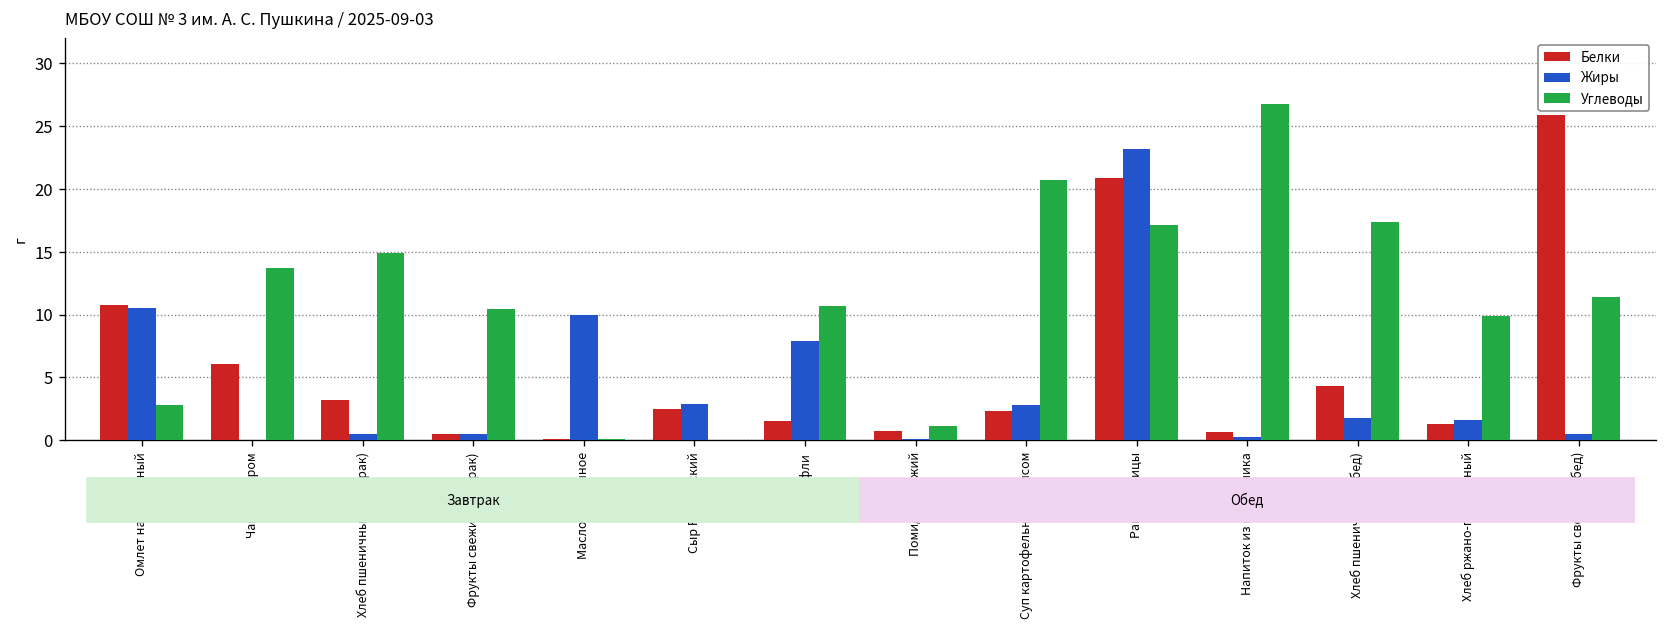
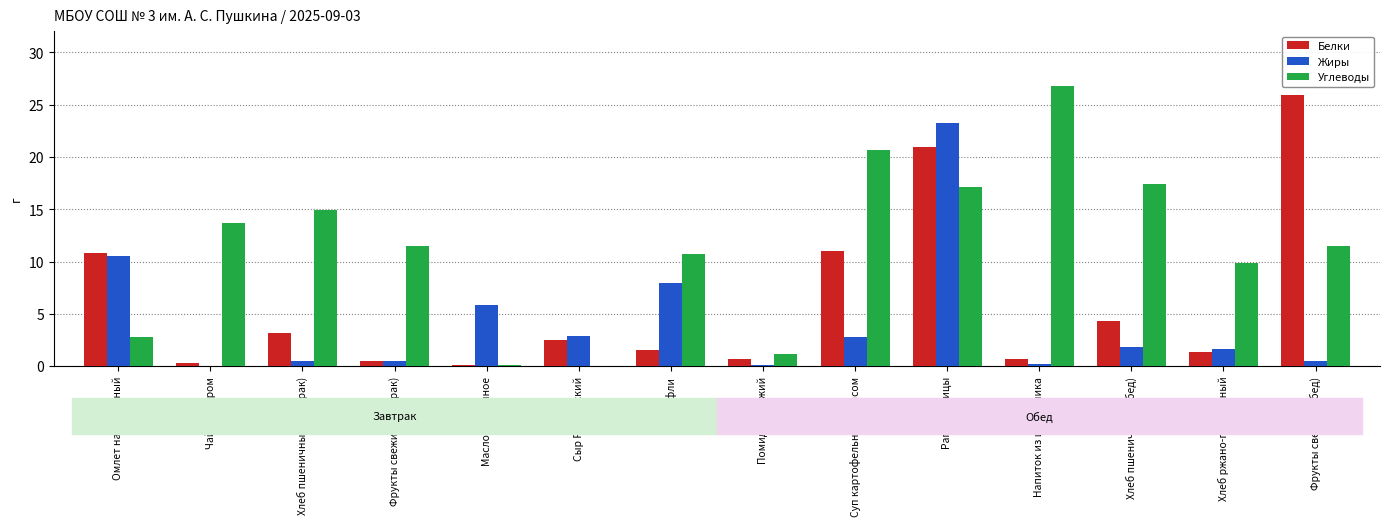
  {
    "Белки": {
      "Омлет натуральный": 10.8,
-     "Чай с сахаром": 6.1,
+     "Чай с сахаром": 0.3,
      "Хлеб пшеничный (завтрак)": 3.2,
      "Фрукты свежие (завтрак)": 0.5,
      "Сыр Российский": 2.5,
      "Вафли": 1.5,
      "Помидор свежий": 0.7,
-     "Суп картофельный с рисом": 2.3,
+     "Суп картофельный с рисом": 11.0,
      "Рагу из птицы": 20.9,
      "Напиток из шиповника": 0.7,
      "Хлеб пшеничный (обед)": 4.3,
      "Хлеб ржано-пшеничный": 1.3,
      "Фрукты свежие (обед)": 25.9
    },
    "Жиры": {
      "Омлет натуральный": 10.5,
      "Чай с сахаром": 0.0,
      "Хлеб пшеничный (завтрак)": 0.5,
      "Фрукты свежие (завтрак)": 0.5,
-     "Масло сливочное": 10.0,
+     "Масло сливочное": 5.8,
      "Сыр Российский": 2.9,
      "Вафли": 7.9,
      "Суп картофельный с рисом": 2.8,
      "Рагу из птицы": 23.2,
      "Напиток из шиповника": 0.3,
      "Хлеб пшеничный (обед)": 1.8,
      "Хлеб ржано-пшеничный": 1.6,
      "Фрукты свежие (обед)": 0.5
    },
    "Углеводы": {
      "Омлет натуральный": 2.8,
      "Чай с сахаром": 13.7,
      "Хлеб пшеничный (завтрак)": 14.9,
-     "Фрукты свежие (завтрак)": 10.5,
+     "Фрукты свежие (завтрак)": 11.4,
      "Сыр Российский": 0.0,
      "Вафли": 10.7,
      "Помидор свежий": 1.1,
      "Суп картофельный с рисом": 20.7,
      "Рагу из птицы": 17.1,
      "Напиток из шиповника": 26.8,
      "Хлеб пшеничный (обед)": 17.4,
      "Хлеб ржано-пшеничный": 9.9,
      "Фрукты свежие (обед)": 11.4
    }
  }
